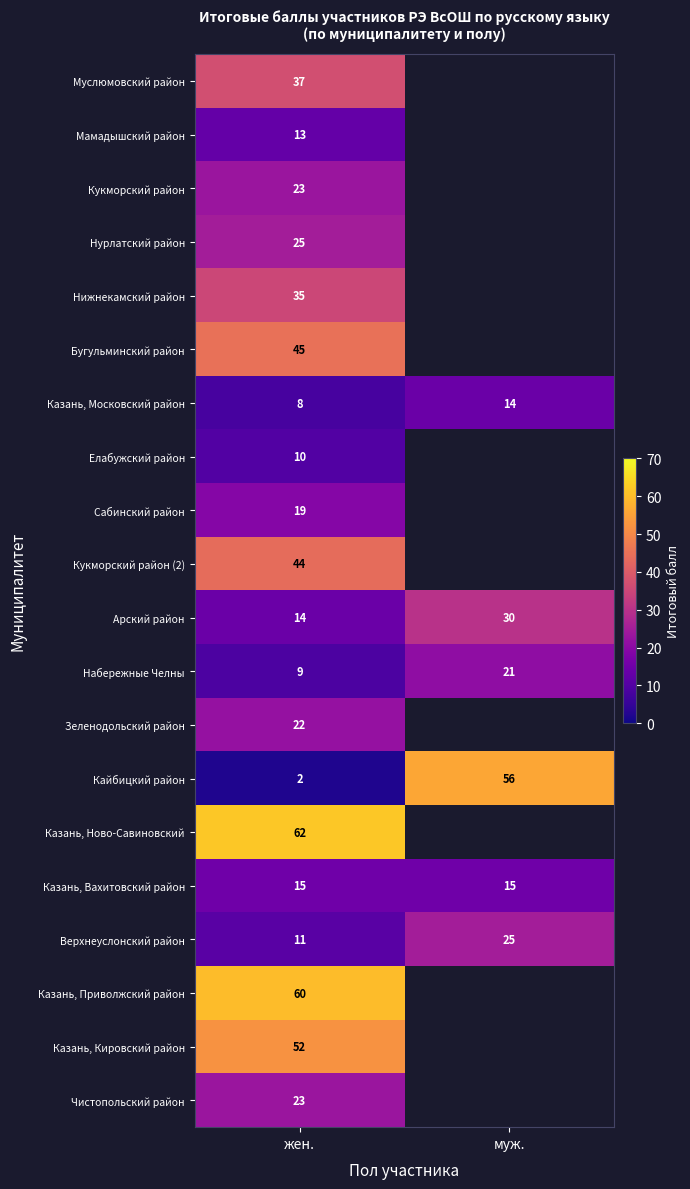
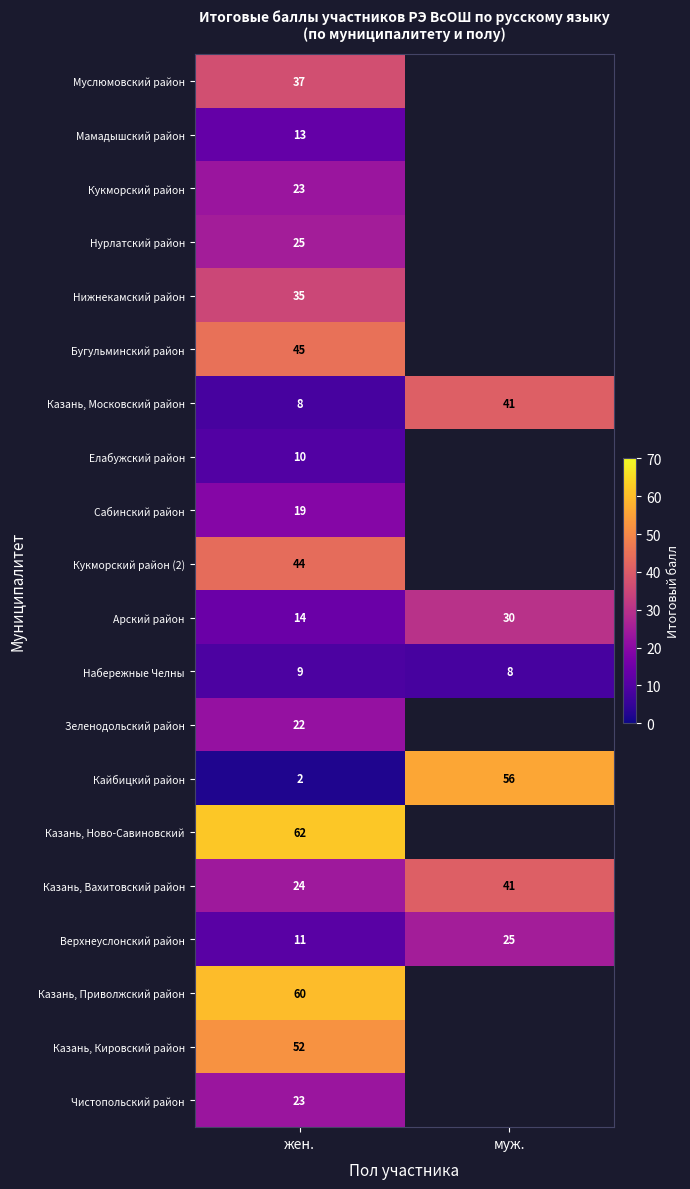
  {
    "Муслюмовский район": {
      "жен.": 37
    },
    "Мамадышский район": {
      "жен.": 13
    },
    "Кукморский район": {
      "жен.": 23
    },
    "Нурлатский район": {
      "жен.": 25
    },
    "Нижнекамский район": {
      "жен.": 35
    },
    "Бугульминский район": {
      "жен.": 45
    },
    "Казань, Московский район": {
      "жен.": 8,
-     "муж.": 14
+     "муж.": 41
    },
    "Елабужский район": {
      "жен.": 10
    },
    "Сабинский район": {
      "жен.": 19
    },
    "Кукморский район (2)": {
      "жен.": 44
    },
    "Арский район": {
      "жен.": 14,
      "муж.": 30
    },
    "Набережные Челны": {
      "жен.": 9,
-     "муж.": 21
+     "муж.": 8
    },
    "Зеленодольский район": {
      "жен.": 22
    },
    "Кайбицкий район": {
      "жен.": 2,
      "муж.": 56
    },
    "Казань, Ново-Савиновский": {
      "жен.": 62
    },
    "Казань, Вахитовский район": {
-     "жен.": 15,
-     "муж.": 15
+     "жен.": 24,
+     "муж.": 41
    },
    "Верхнеуслонский район": {
      "жен.": 11,
      "муж.": 25
    },
    "Казань, Приволжский район": {
      "жен.": 60
    },
    "Казань, Кировский район": {
      "жен.": 52
    },
    "Чистопольский район": {
      "жен.": 23
    }
  }
